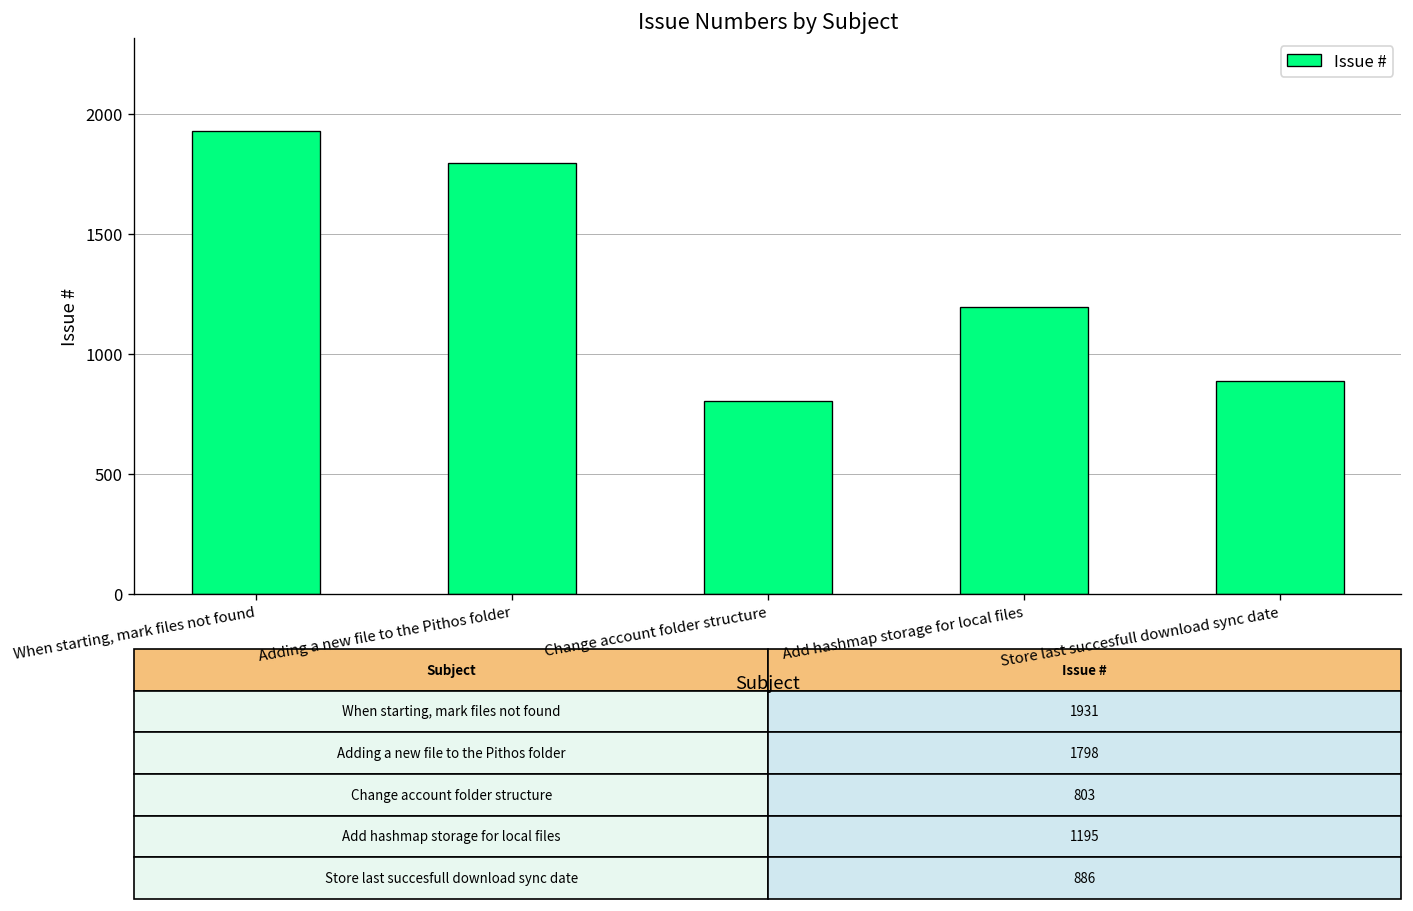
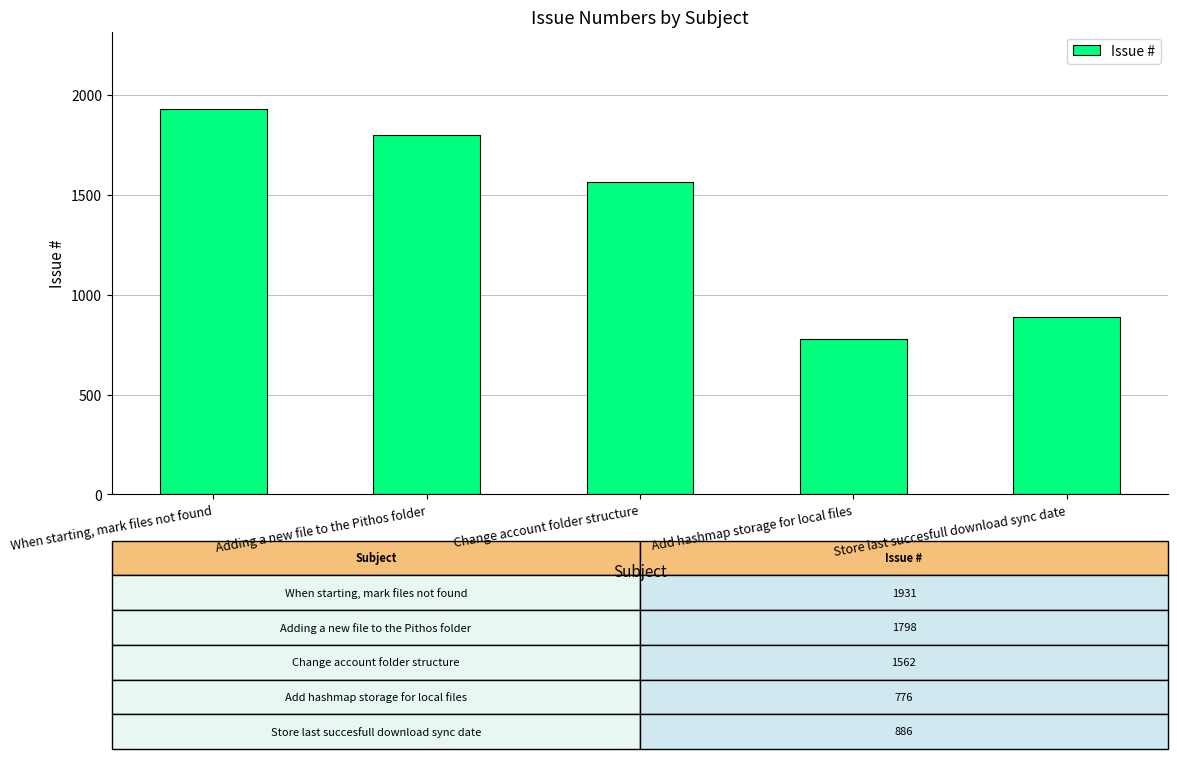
  {
-   "Change account folder structure": 803,
-   "Add hashmap storage for local files": 1195
+   "Change account folder structure": 1562,
+   "Add hashmap storage for local files": 776
  }
